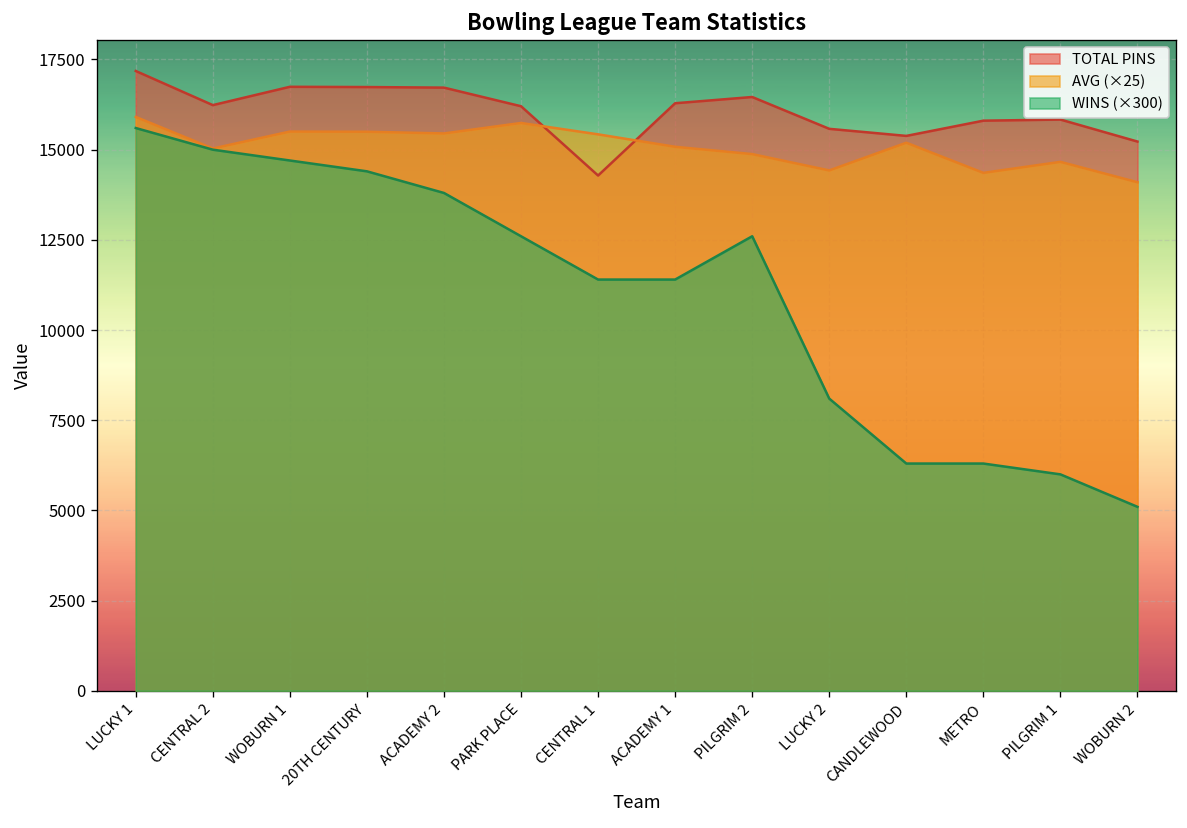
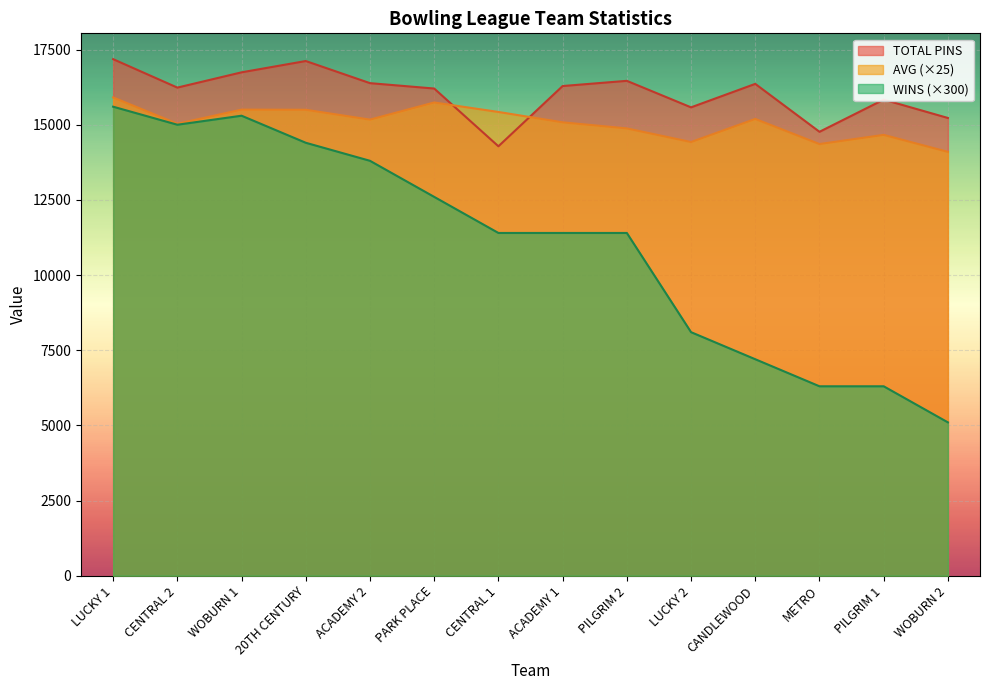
  {
    "TOTAL PINS": {
      "LUCKY 1": 17200,
      "CENTRAL 2": 16200,
      "WOBURN 1": 16700,
-     "20TH CENTURY": 16700,
-     "ACADEMY 2": 16700,
+     "20TH CENTURY": 17100,
+     "ACADEMY 2": 16400,
      "PARK PLACE": 16200,
      "CENTRAL 1": 14300,
      "ACADEMY 1": 16300,
      "PILGRIM 2": 16500,
      "LUCKY 2": 15600,
-     "CANDLEWOOD": 15400,
-     "METRO": 15800,
+     "CANDLEWOOD": 16400,
+     "METRO": 14800,
      "WOBURN 2": 15200
    },
    "AVG (×25)": {
      "LUCKY 1": 15900,
      "WOBURN 1": 15500,
      "20TH CENTURY": 15500,
-     "ACADEMY 2": 15500,
+     "ACADEMY 2": 15200,
      "PARK PLACE": 15700,
      "CENTRAL 1": 15400,
      "ACADEMY 1": 15100,
      "PILGRIM 2": 14900,
      "LUCKY 2": 14400,
      "CANDLEWOOD": 15200,
      "METRO": 14400,
      "PILGRIM 1": 14700,
      "WOBURN 2": 14100
    },
    "WINS (×300)": {
      "LUCKY 1": 15600,
-     "WOBURN 1": 14700,
+     "WOBURN 1": 15300,
      "20TH CENTURY": 14400,
      "ACADEMY 2": 13800,
      "PARK PLACE": 12600,
      "CENTRAL 1": 11400,
      "ACADEMY 1": 11400,
-     "PILGRIM 2": 12600,
+     "PILGRIM 2": 11400,
      "LUCKY 2": 8100,
-     "CANDLEWOOD": 6300,
+     "CANDLEWOOD": 7200,
      "METRO": 6300,
-     "PILGRIM 1": 6000,
+     "PILGRIM 1": 6300,
      "WOBURN 2": 5100
    }
  }
